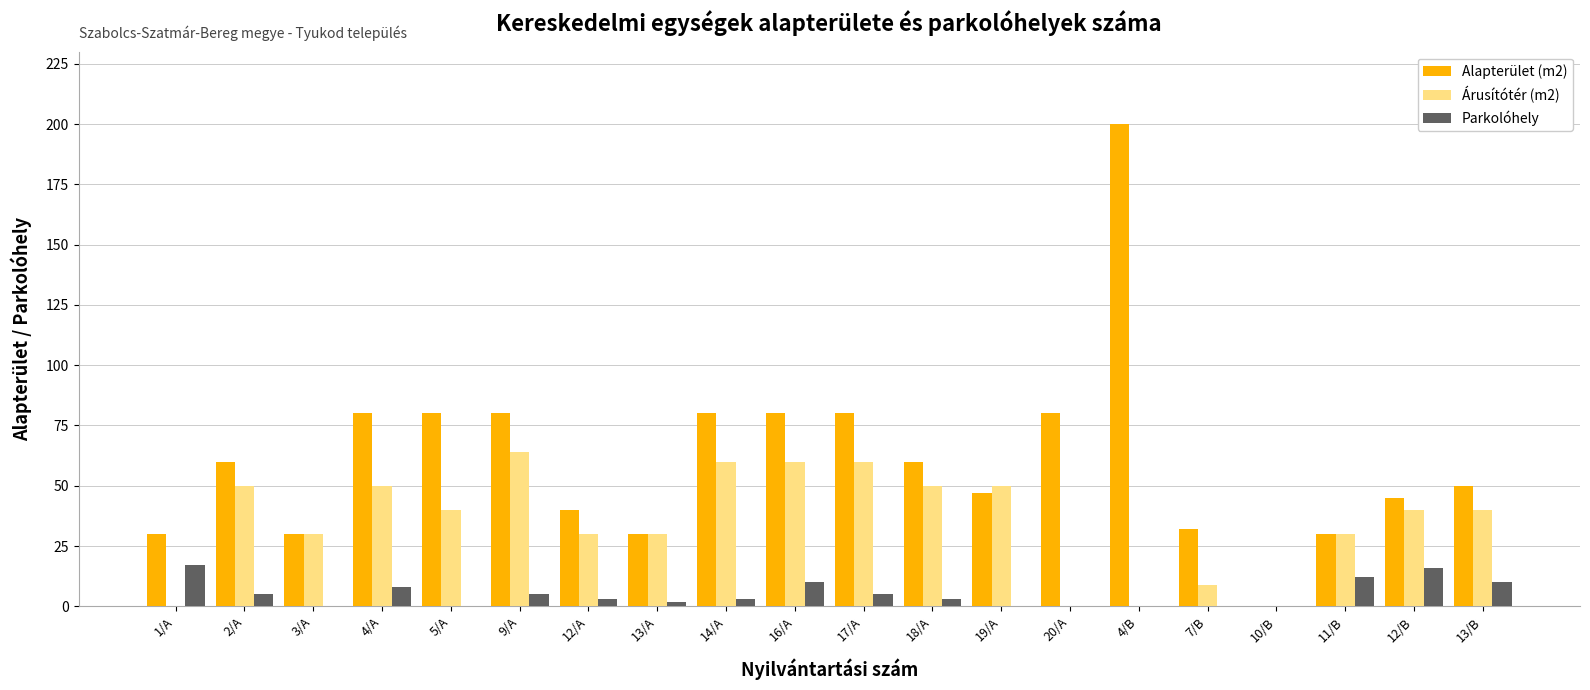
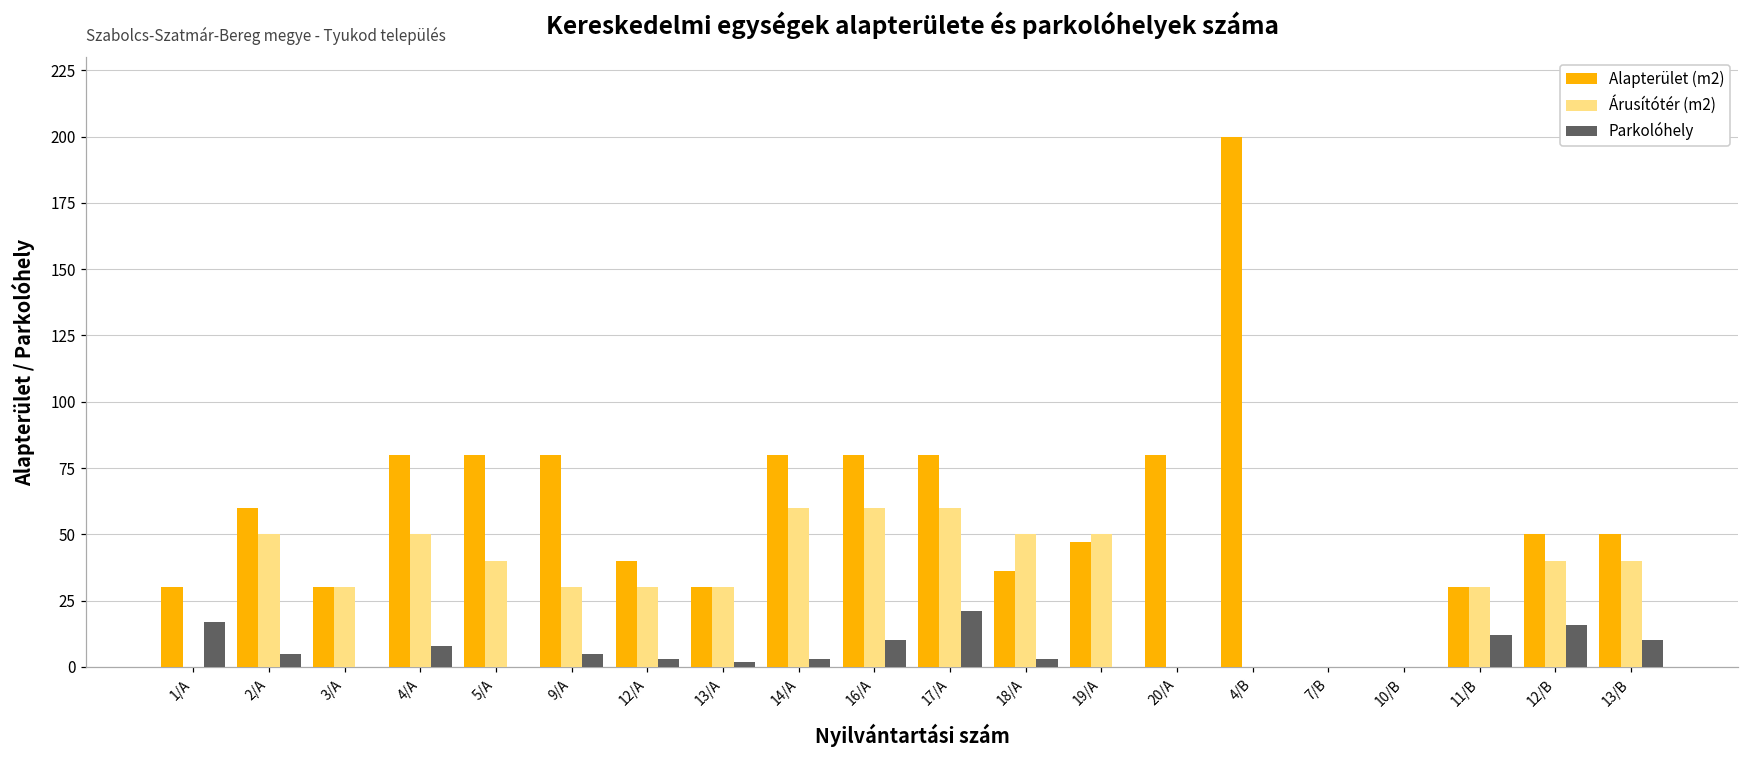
  {
    "Alapterület (m2)": {
      "1/A": 30,
      "2/A": 60,
      "3/A": 30,
      "4/A": 80,
      "5/A": 80,
      "9/A": 80,
      "12/A": 40,
      "13/A": 30,
      "14/A": 80,
      "16/A": 80,
      "17/A": 80,
-     "18/A": 60,
+     "18/A": 36,
      "19/A": 47,
      "20/A": 80,
      "4/B": 200,
-     "7/B": 32,
+     "7/B": 0,
      "10/B": 0,
      "11/B": 30,
-     "12/B": 45,
+     "12/B": 50,
      "13/B": 50
    },
    "Árusítótér (m2)": {
      "1/A": 0,
      "2/A": 50,
      "3/A": 30,
      "4/A": 50,
      "5/A": 40,
-     "9/A": 64,
+     "9/A": 30,
      "12/A": 30,
      "13/A": 30,
      "14/A": 60,
      "16/A": 60,
      "17/A": 60,
      "18/A": 50,
      "19/A": 50,
      "20/A": 0,
      "4/B": 0,
-     "7/B": 9,
+     "7/B": 0,
      "10/B": 0,
      "11/B": 30,
      "12/B": 40,
      "13/B": 40
    },
    "Parkolóhely": {
      "1/A": 17,
      "2/A": 5,
      "3/A": 0,
      "4/A": 8,
      "5/A": 0,
      "9/A": 5,
      "12/A": 3,
      "13/A": 2,
      "14/A": 3,
      "16/A": 10,
-     "17/A": 5,
+     "17/A": 21,
      "18/A": 3,
      "19/A": 0,
      "20/A": 0,
      "4/B": 0,
      "7/B": 0,
      "10/B": 0,
      "11/B": 12,
      "12/B": 16,
      "13/B": 10
    }
  }
